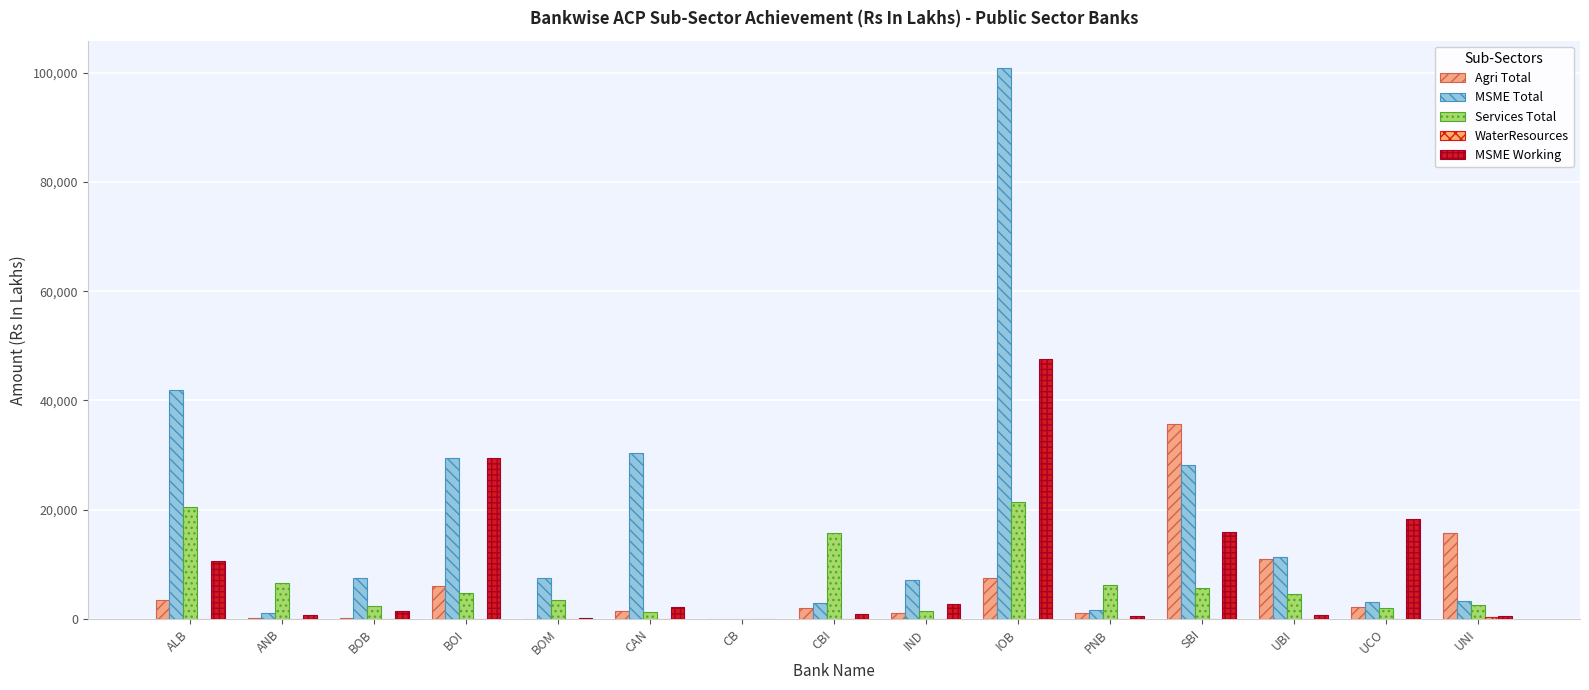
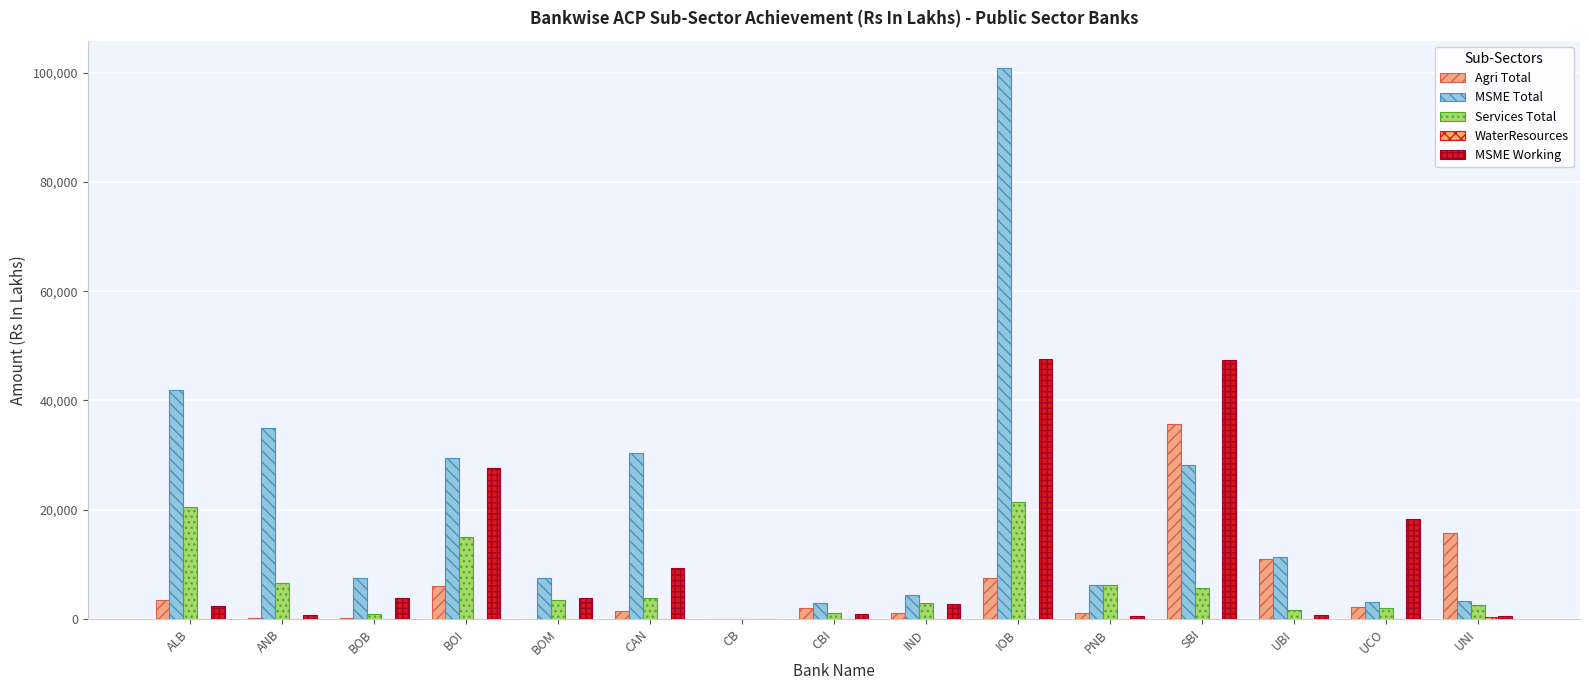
  {
    "MSME Total": {
      "ALB": "42,000",
-     "ANB": "1,000",
+     "ANB": "35,000",
      "BOB": "7,000",
      "BOI": "29,000",
      "BOM": "8,000",
      "CAN": "30,000",
      "CBI": "3,000",
-     "IND": "7,000",
+     "IND": "4,000",
      "IOB": "101,000",
-     "PNB": "2,000",
+     "PNB": "6,000",
      "SBI": "28,000",
      "UBI": "11,000",
      "UCO": "3,000",
      "UNI": "3,000"
    },
    "Services Total": {
      "ALB": "20,000",
      "ANB": "7,000",
-     "BOB": "2,000",
-     "BOI": "5,000",
+     "BOB": "1,000",
+     "BOI": "15,000",
      "BOM": "3,000",
-     "CAN": "1,000",
-     "CBI": "16,000",
-     "IND": "2,000",
+     "CAN": "4,000",
+     "CBI": "1,000",
+     "IND": "3,000",
      "IOB": "21,000",
      "PNB": "6,000",
      "SBI": "6,000",
-     "UBI": "5,000",
+     "UBI": "2,000",
      "UCO": "2,000",
      "UNI": "3,000"
    },
    "MSME Working": {
-     "ALB": "11,000",
+     "ALB": "2,000",
      "ANB": "1,000",
-     "BOB": "1,000",
-     "BOI": "29,000",
-     "BOM": "0",
-     "CAN": "2,000",
+     "BOB": "4,000",
+     "BOI": "28,000",
+     "BOM": "4,000",
+     "CAN": "9,000",
      "CB": "0",
      "CBI": "1,000",
      "IND": "3,000",
      "IOB": "48,000",
      "PNB": "1,000",
-     "SBI": "16,000",
+     "SBI": "47,000",
      "UBI": "1,000",
      "UCO": "18,000",
      "UNI": "0"
    }
  }
